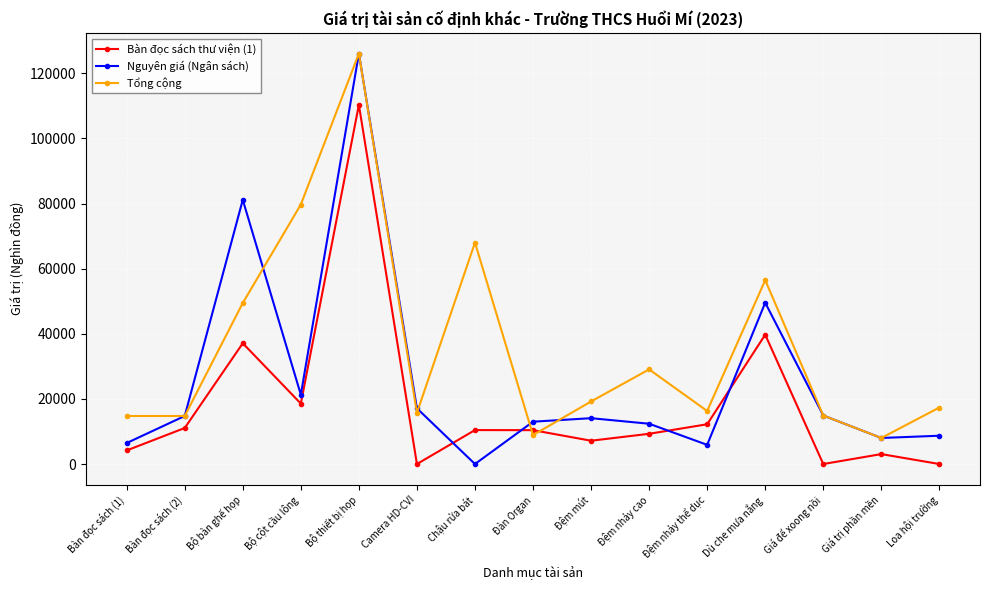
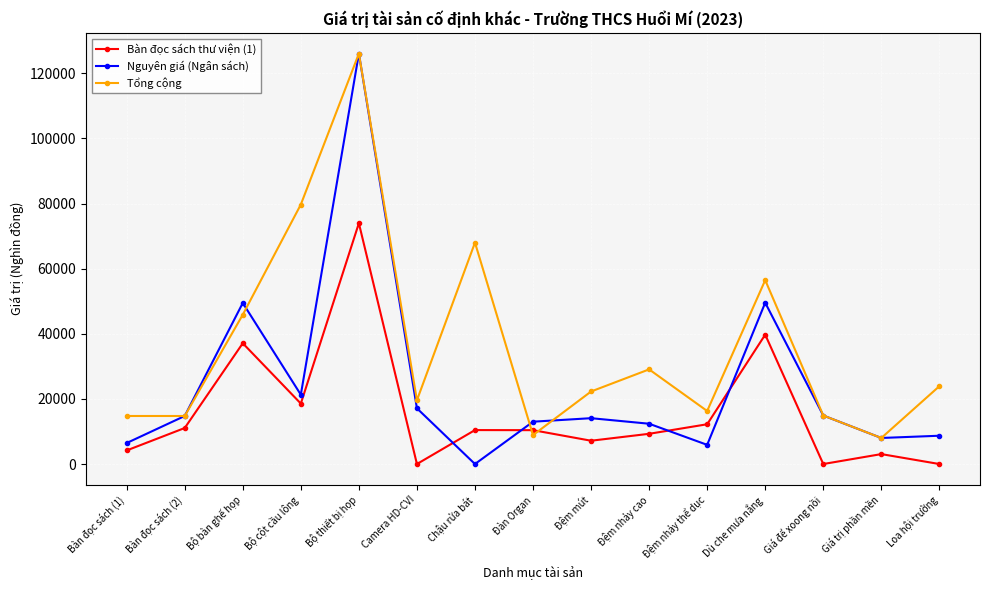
  {
    "Bàn đọc sách thư viện (1)": {
      "Bàn đọc sách (1)": 4000,
      "Bàn đọc sách (2)": 11000,
      "Bộ bàn ghế họp": 37000,
      "Bộ cột cầu lông": 19000,
-     "Bộ thiết bị họp": 110000,
+     "Bộ thiết bị họp": 74000,
      "Camera HD-CVI": 0,
      "Chậu rửa bát": 10000,
      "Đàn Organ": 10000,
      "Đệm mút": 7000,
      "Đệm nhảy cao": 9000,
      "Đệm nhảy thể dục": 12000,
      "Dù che mưa nắng": 40000,
      "Giá để xoong nồi": 0,
      "Giá trị phần mền": 3000,
      "Loa hội trường": 0
    },
    "Nguyên giá (Ngân sách)": {
      "Bàn đọc sách (1)": 6000,
-     "Bộ bàn ghế họp": 81000,
+     "Bộ bàn ghế họp": 49000,
      "Bộ cột cầu lông": 21000,
      "Camera HD-CVI": 17000,
      "Chậu rửa bát": 0,
      "Đàn Organ": 13000,
      "Đệm mút": 14000,
      "Đệm nhảy cao": 12000,
      "Đệm nhảy thể dục": 6000,
      "Dù che mưa nắng": 50000,
      "Loa hội trường": 9000
    },
    "Tổng cộng": {
      "Bàn đọc sách (1)": 15000,
-     "Bộ bàn ghế họp": 49000,
+     "Bộ bàn ghế họp": 46000,
      "Bộ cột cầu lông": 80000,
-     "Camera HD-CVI": 16000,
+     "Camera HD-CVI": 20000,
      "Chậu rửa bát": 68000,
      "Đàn Organ": 9000,
-     "Đệm mút": 19000,
+     "Đệm mút": 22000,
      "Đệm nhảy cao": 29000,
      "Đệm nhảy thể dục": 16000,
      "Dù che mưa nắng": 56000,
-     "Loa hội trường": 17000
+     "Loa hội trường": 24000
    }
  }
